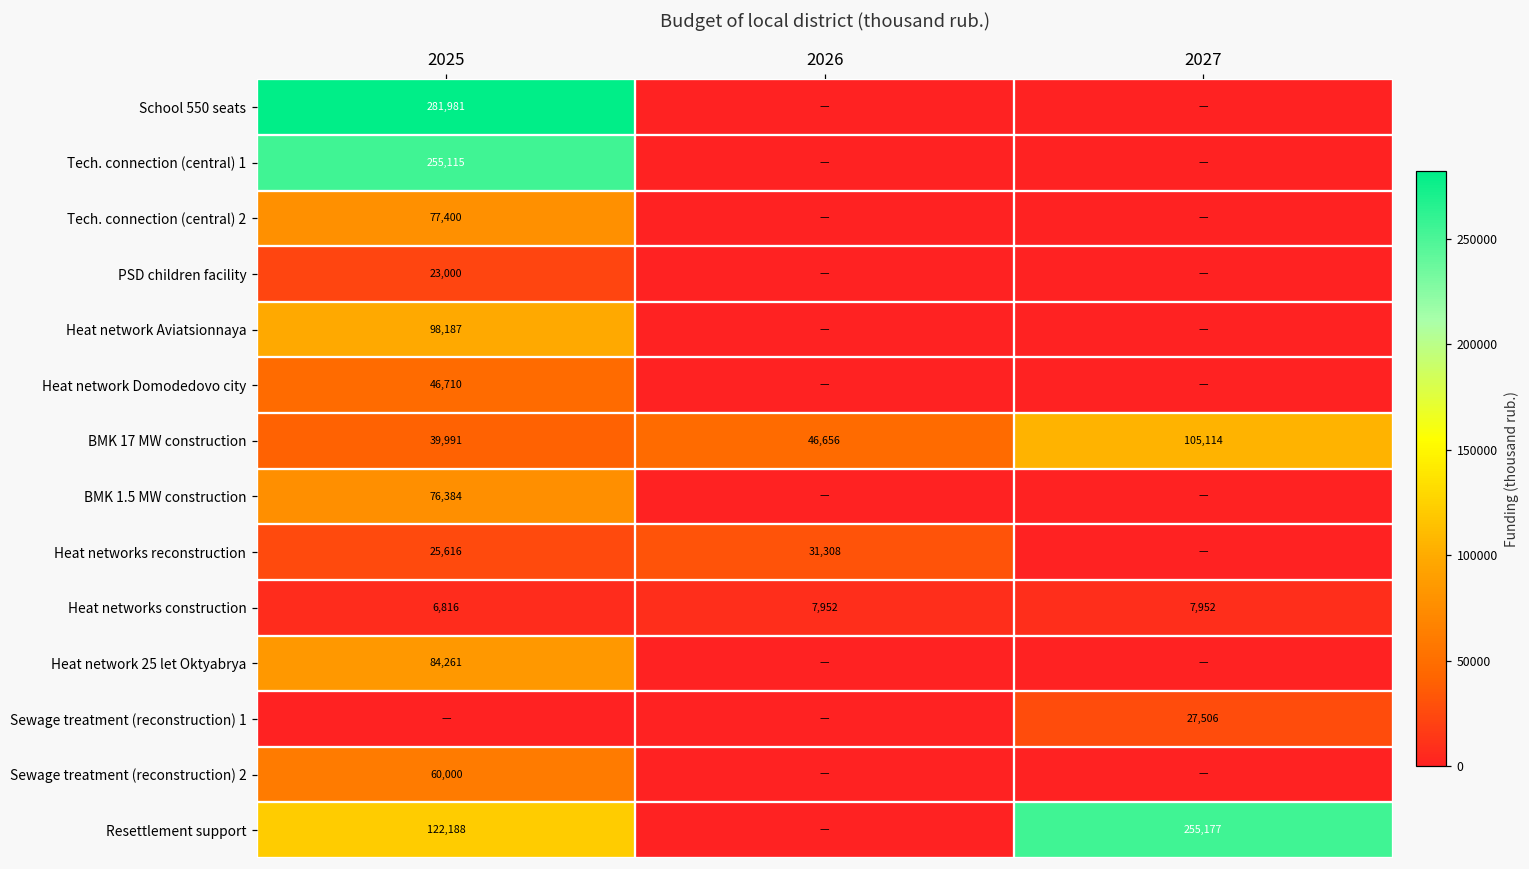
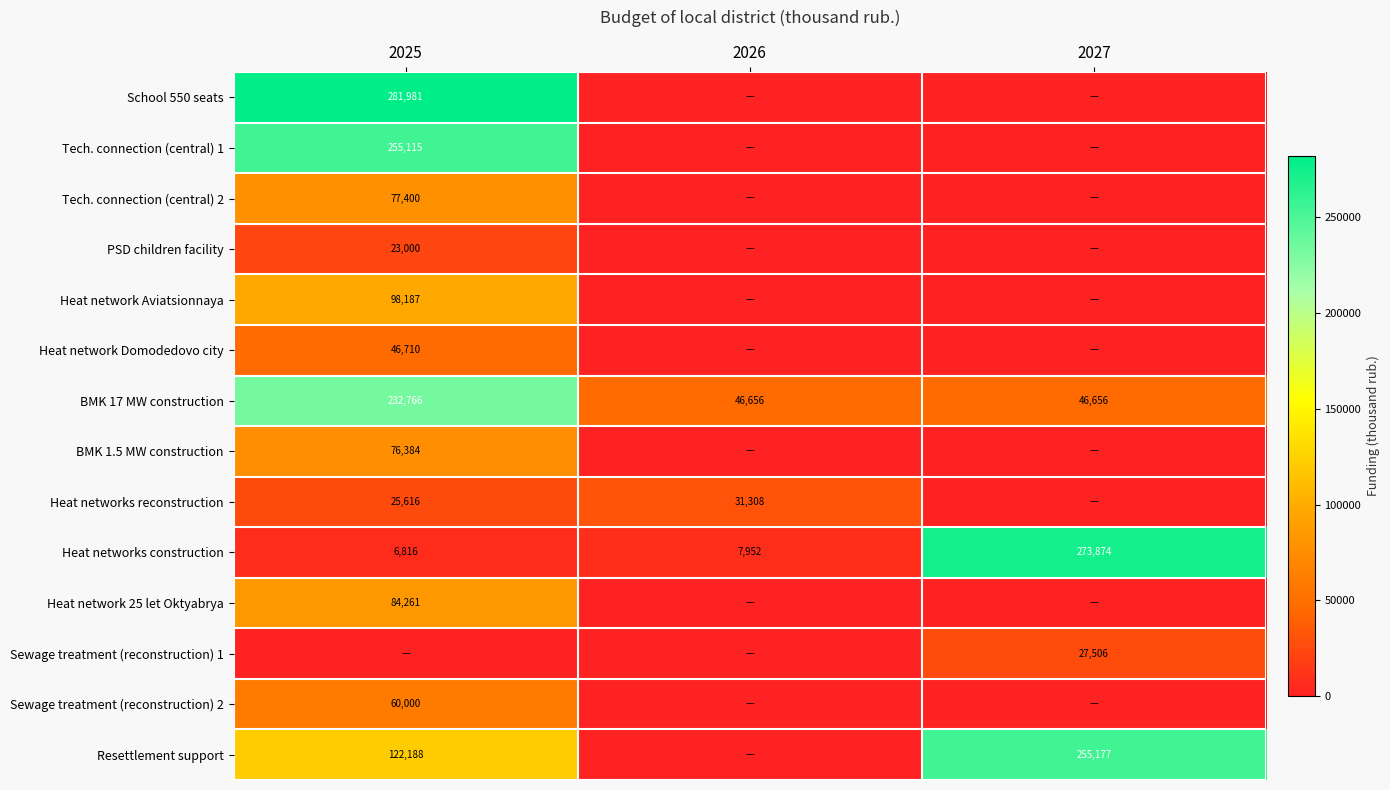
  {
    "School 550 seats": {
      "2025": "281,981"
    },
    "Tech. connection (central) 1": {
      "2025": "255,115"
    },
    "Tech. connection (central) 2": {
      "2025": "77,400"
    },
    "PSD children facility": {
      "2025": "23,000"
    },
    "Heat network Aviatsionnaya": {
      "2025": "98,187"
    },
    "Heat network Domodedovo city": {
      "2025": "46,710"
    },
    "BMK 17 MW construction": {
-     "2025": "39,991",
+     "2025": "232,766",
      "2026": "46,656",
-     "2027": "105,114"
+     "2027": "46,656"
    },
    "BMK 1.5 MW construction": {
      "2025": "76,384"
    },
    "Heat networks reconstruction": {
      "2025": "25,616",
      "2026": "31,308"
    },
    "Heat networks construction": {
      "2025": "6,816",
      "2026": "7,952",
-     "2027": "7,952"
+     "2027": "273,874"
    },
    "Heat network 25 let Oktyabrya": {
      "2025": "84,261"
    },
    "Sewage treatment (reconstruction) 1": {
      "2027": "27,506"
    },
    "Sewage treatment (reconstruction) 2": {
      "2025": "60,000"
    },
    "Resettlement support": {
      "2025": "122,188",
      "2027": "255,177"
    }
  }
